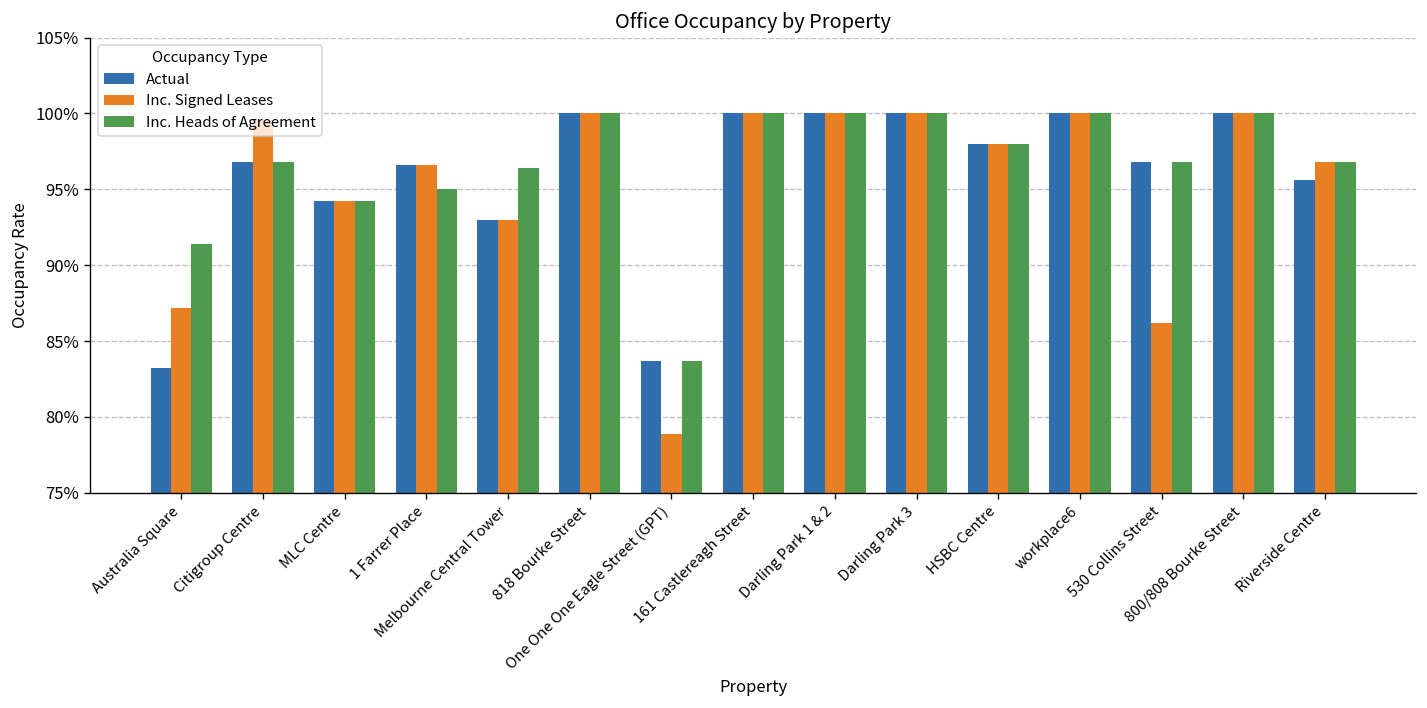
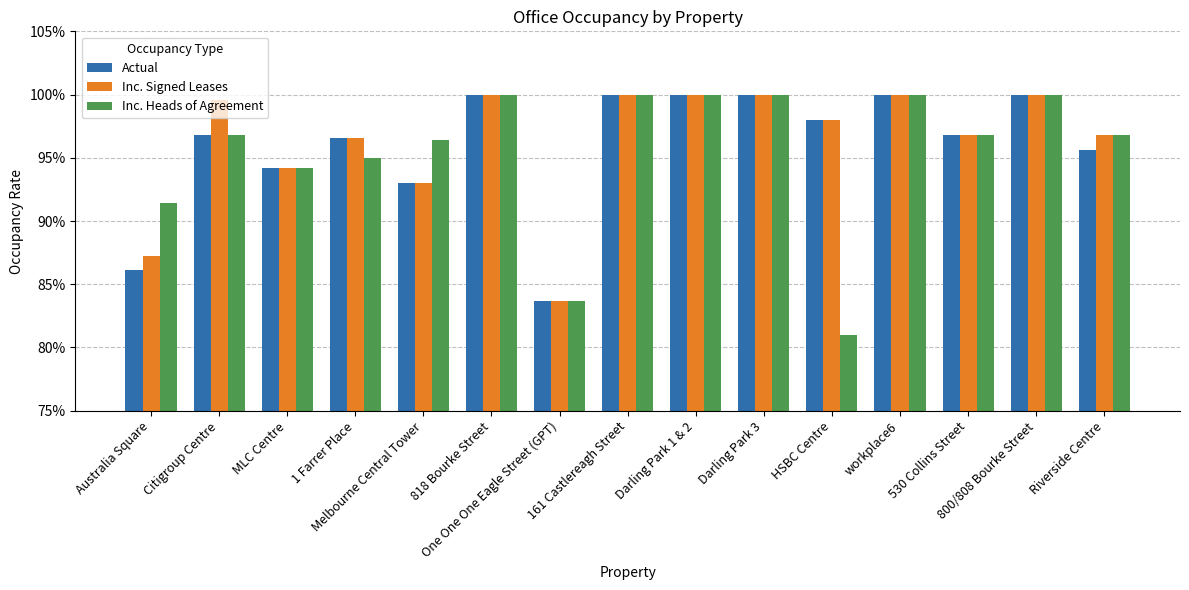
  {
    "Actual": {
-     "Australia Square": "83.2%",
+     "Australia Square": "86.1%",
      "Citigroup Centre": "96.8%",
      "MLC Centre": "94.2%",
      "1 Farrer Place": "96.6%",
      "Melbourne Central Tower": "93.0%",
      "818 Bourke Street": "100.0%",
      "One One One Eagle Street (GPT)": "83.7%",
      "161 Castlereagh Street": "100.0%",
      "Darling Park 1 & 2": "100.0%",
      "Darling Park 3": "100.0%",
      "HSBC Centre": "98.0%",
      "workplace6": "100.0%",
      "530 Collins Street": "96.8%",
      "800/808 Bourke Street": "100.0%",
      "Riverside Centre": "95.6%"
    },
    "Inc. Signed Leases": {
      "Australia Square": "87.2%",
      "MLC Centre": "94.2%",
      "1 Farrer Place": "96.6%",
      "Melbourne Central Tower": "93.0%",
      "818 Bourke Street": "100.0%",
-     "One One One Eagle Street (GPT)": "78.9%",
+     "One One One Eagle Street (GPT)": "83.7%",
      "161 Castlereagh Street": "100.0%",
      "Darling Park 1 & 2": "100.0%",
      "Darling Park 3": "100.0%",
      "HSBC Centre": "98.0%",
      "workplace6": "100.0%",
-     "530 Collins Street": "86.2%",
+     "530 Collins Street": "96.8%",
      "800/808 Bourke Street": "100.0%",
      "Riverside Centre": "96.8%"
    },
    "Inc. Heads of Agreement": {
      "Australia Square": "91.4%",
      "Citigroup Centre": "96.8%",
      "MLC Centre": "94.2%",
      "1 Farrer Place": "95.0%",
      "Melbourne Central Tower": "96.4%",
      "818 Bourke Street": "100.0%",
      "One One One Eagle Street (GPT)": "83.7%",
      "161 Castlereagh Street": "100.0%",
      "Darling Park 1 & 2": "100.0%",
      "Darling Park 3": "100.0%",
-     "HSBC Centre": "98.0%",
+     "HSBC Centre": "81.0%",
      "workplace6": "100.0%",
      "530 Collins Street": "96.8%",
      "800/808 Bourke Street": "100.0%",
      "Riverside Centre": "96.8%"
    }
  }
